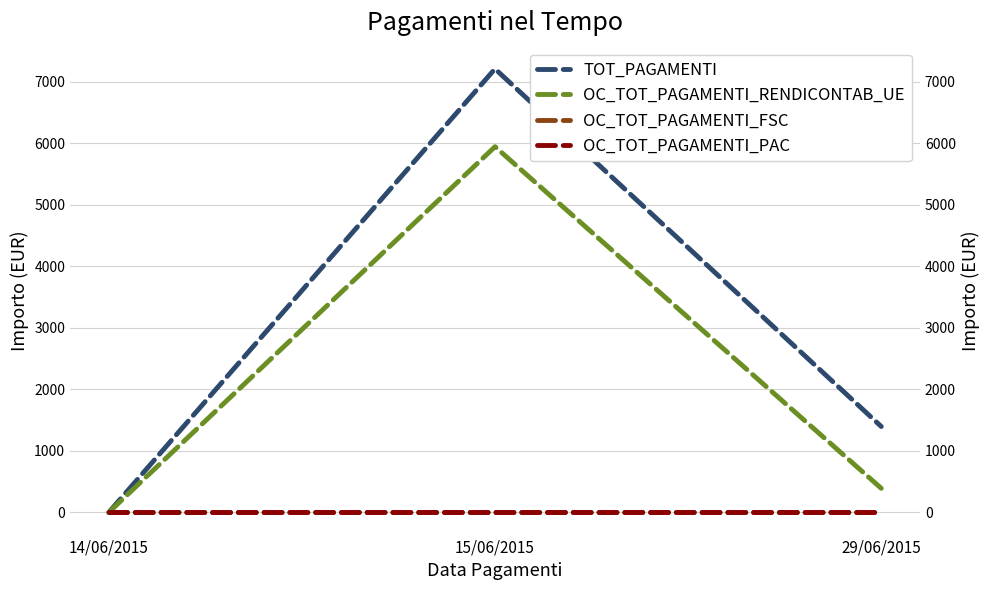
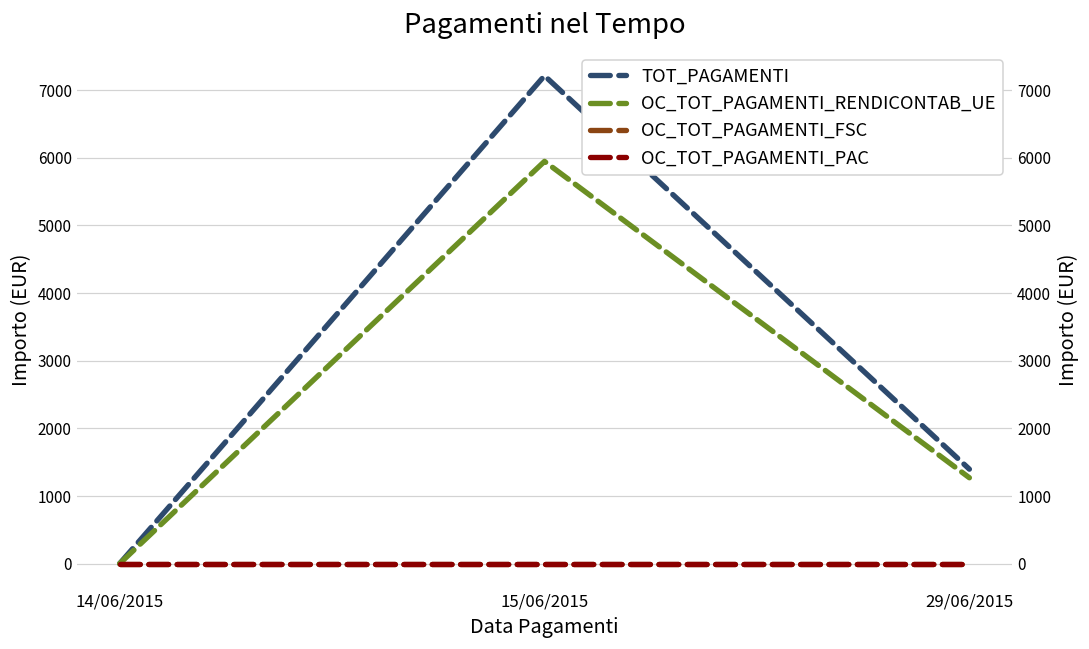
  {
    "TOT_PAGAMENTI": {
      "15/06/2015": 7200,
      "29/06/2015": 1400
    },
    "OC_TOT_PAGAMENTI_RENDICONTAB_UE": {
      "15/06/2015": 5900,
-     "29/06/2015": 400
+     "29/06/2015": 1300
    },
    "OC_TOT_PAGAMENTI_PAC": {
      "15/06/2015": 0,
      "29/06/2015": 0
    }
  }
